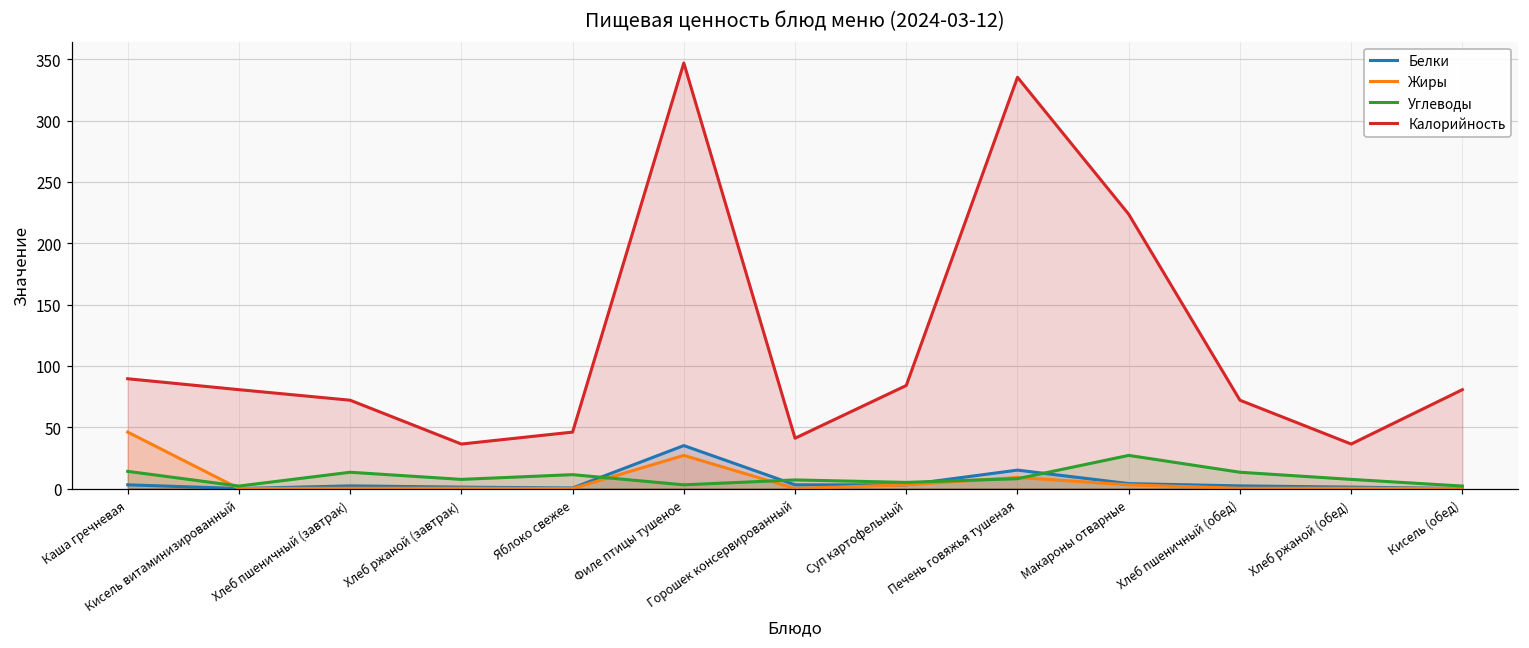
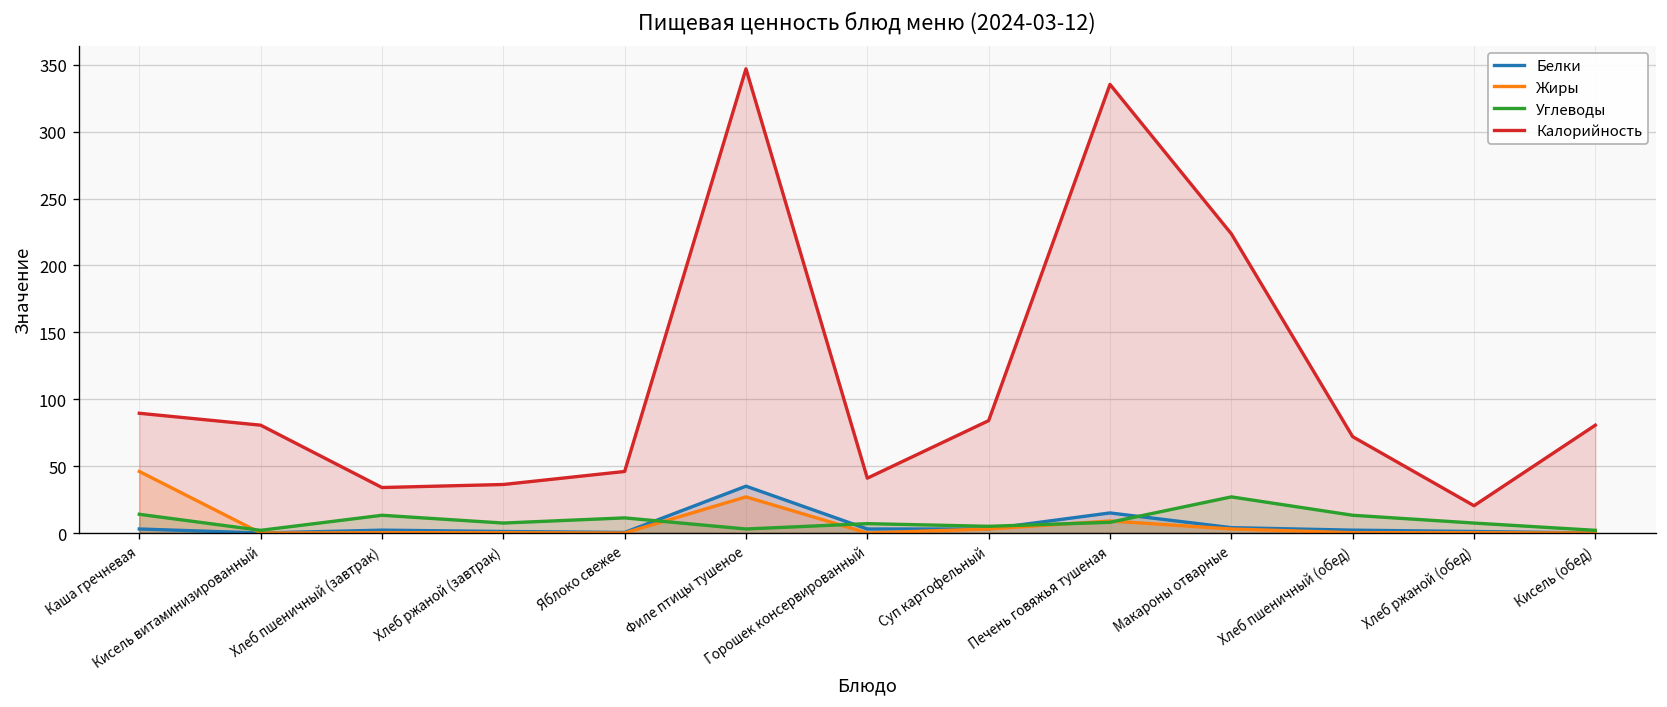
  {
    "Белки": {
      "Каша гречневая": 3,
      "Филе птицы тушеное": 35,
      "Горошек консервированный": 3,
      "Печень говяжья тушеная": 15
    },
    "Жиры": {
      "Каша гречневая": 46,
      "Филе птицы тушеное": 27,
      "Горошек консервированный": 0
    },
    "Углеводы": {
      "Каша гречневая": 14,
      "Хлеб пшеничный (завтрак)": 13,
      "Хлеб ржаной (завтрак)": 7,
      "Яблоко свежее": 11,
      "Филе птицы тушеное": 3,
      "Горошек консервированный": 7,
      "Макароны отварные": 27,
      "Хлеб пшеничный (обед)": 13,
      "Хлеб ржаной (обед)": 7
    },
    "Калорийность": {
      "Каша гречневая": 90,
      "Кисель витаминизированный": 81,
-     "Хлеб пшеничный (завтрак)": 72,
+     "Хлеб пшеничный (завтрак)": 34,
      "Хлеб ржаной (завтрак)": 36,
      "Яблоко свежее": 46,
      "Филе птицы тушеное": 347,
      "Горошек консервированный": 41,
      "Суп картофельный": 84,
      "Печень говяжья тушеная": 335,
      "Макароны отварные": 224,
      "Хлеб пшеничный (обед)": 72,
-     "Хлеб ржаной (обед)": 36,
+     "Хлеб ржаной (обед)": 20,
      "Кисель (обед)": 81
    }
  }
